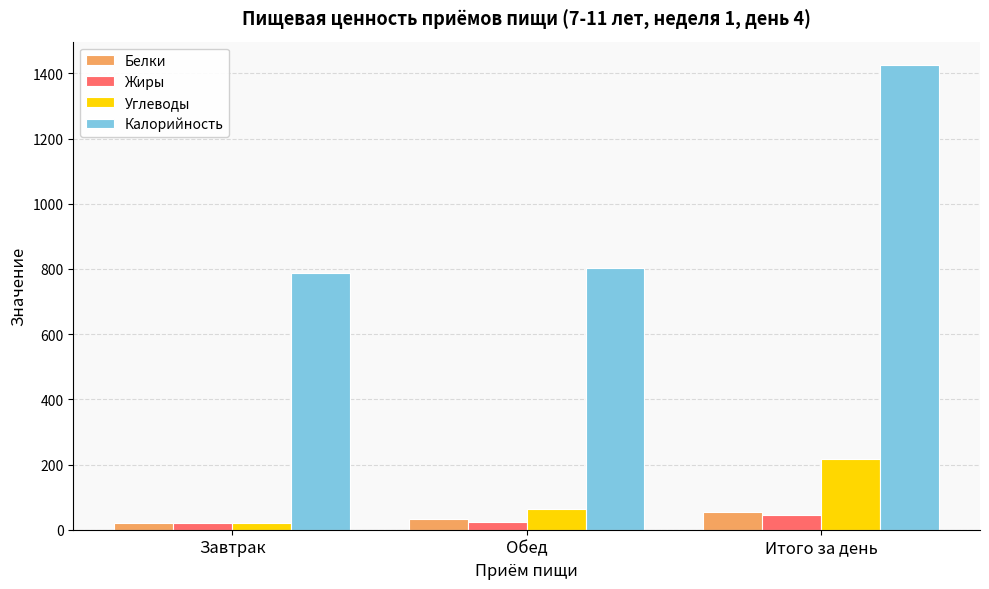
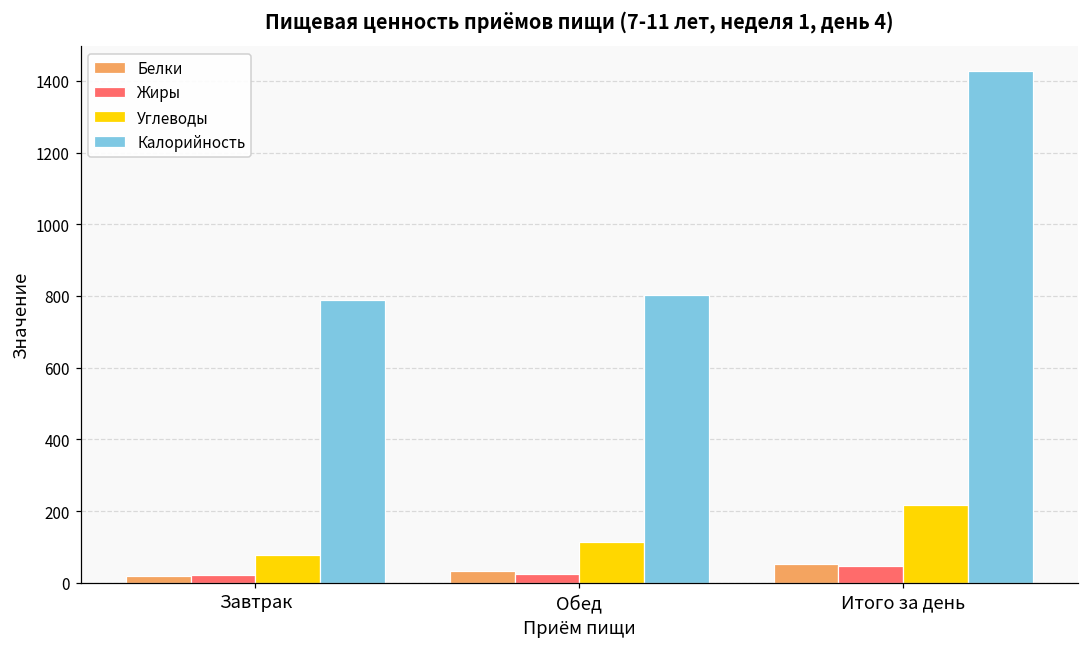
  {
    "Углеводы": {
-     "Завтрак": 20,
-     "Обед": 60,
+     "Завтрак": 80,
+     "Обед": 110,
      "Итого за день": 220
    },
    "Калорийность": {
      "Завтрак": 790,
      "Обед": 800,
      "Итого за день": 1430
    }
  }
